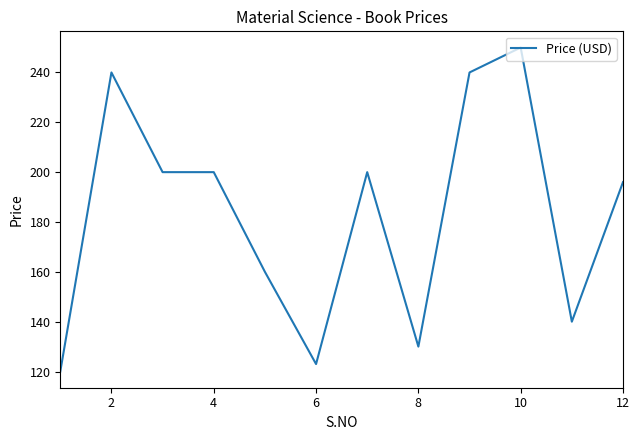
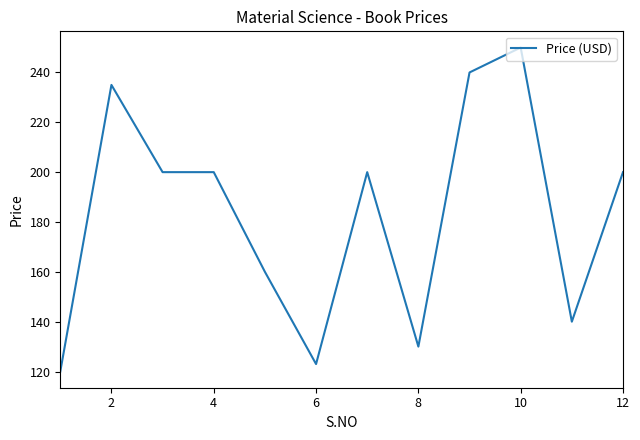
  {
-   "2": 240,
+   "2": 235,
    "4": 200,
    "6": 123,
    "8": 130,
-   "12": 196
+   "12": 200
  }
